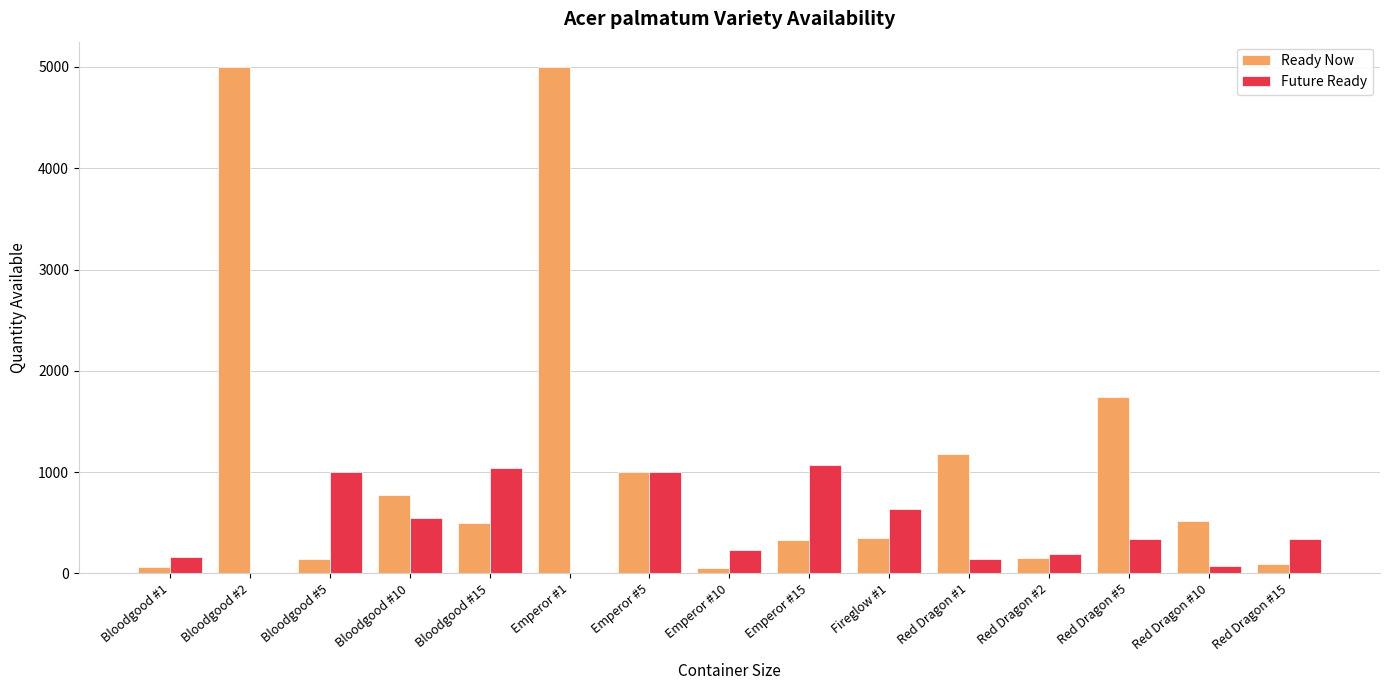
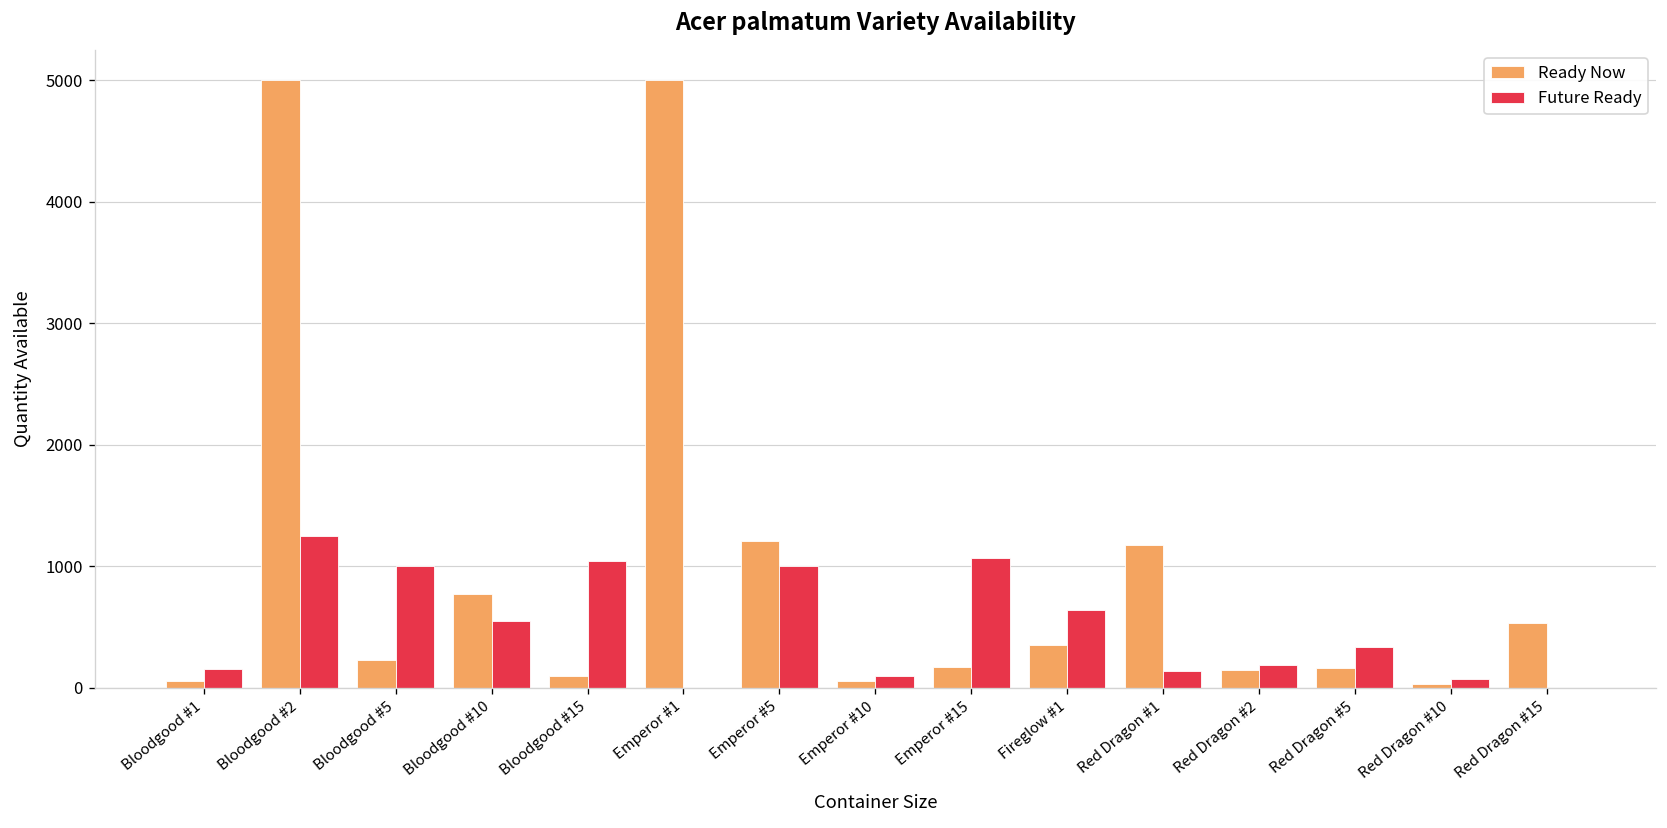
  {
    "Ready Now": {
      "Bloodgood #1": 60,
      "Bloodgood #2": 5000,
-     "Bloodgood #5": 150,
+     "Bloodgood #5": 230,
      "Bloodgood #10": 780,
-     "Bloodgood #15": 500,
+     "Bloodgood #15": 100,
      "Emperor #1": 5000,
-     "Emperor #5": 1000,
+     "Emperor #5": 1210,
      "Emperor #10": 60,
-     "Emperor #15": 330,
+     "Emperor #15": 180,
      "Fireglow #1": 350,
      "Red Dragon #1": 1180,
      "Red Dragon #2": 150,
-     "Red Dragon #5": 1740,
-     "Red Dragon #10": 510,
-     "Red Dragon #15": 100
+     "Red Dragon #5": 160,
+     "Red Dragon #10": 30,
+     "Red Dragon #15": 530
    },
    "Future Ready": {
      "Bloodgood #1": 160,
-     "Bloodgood #2": 0,
+     "Bloodgood #2": 1250,
      "Bloodgood #5": 1000,
      "Bloodgood #10": 550,
      "Bloodgood #15": 1040,
      "Emperor #1": 0,
      "Emperor #5": 1000,
-     "Emperor #10": 230,
+     "Emperor #10": 100,
      "Emperor #15": 1070,
      "Fireglow #1": 640,
      "Red Dragon #1": 140,
      "Red Dragon #2": 190,
      "Red Dragon #5": 340,
      "Red Dragon #10": 70,
-     "Red Dragon #15": 340
+     "Red Dragon #15": 0
    }
  }
